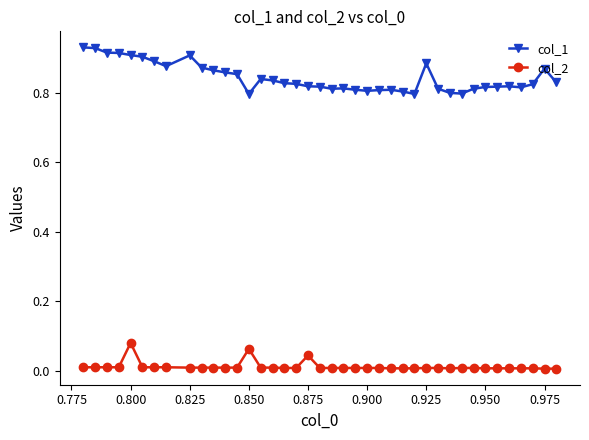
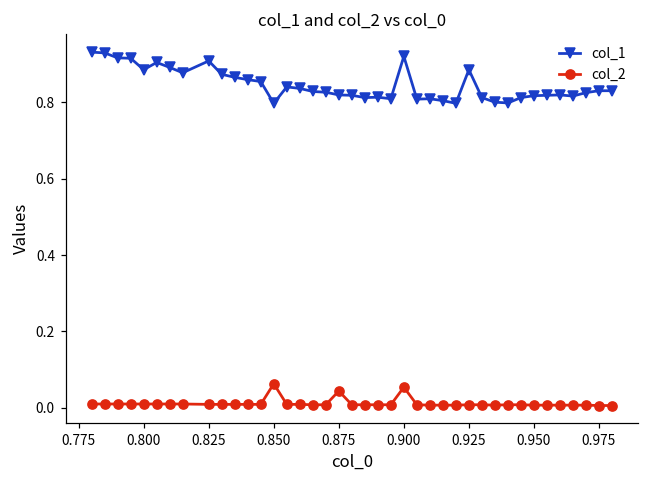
  {
    "col_1": {
-     "0.800": 0.91,
+     "0.800": 0.89,
      "0.825": 0.91,
      "0.850": 0.80,
      "0.875": 0.82,
-     "0.900": 0.81,
+     "0.900": 0.92,
      "0.925": 0.89,
      "0.950": 0.82,
-     "0.975": 0.87
+     "0.975": 0.83
    },
    "col_2": {
-     "0.800": 0.08,
+     "0.800": 0.01,
      "0.825": 0.01,
      "0.850": 0.06,
      "0.875": 0.04,
-     "0.900": 0.01,
+     "0.900": 0.05,
      "0.925": 0.01,
      "0.950": 0.01,
      "0.975": 0.01
    }
  }
